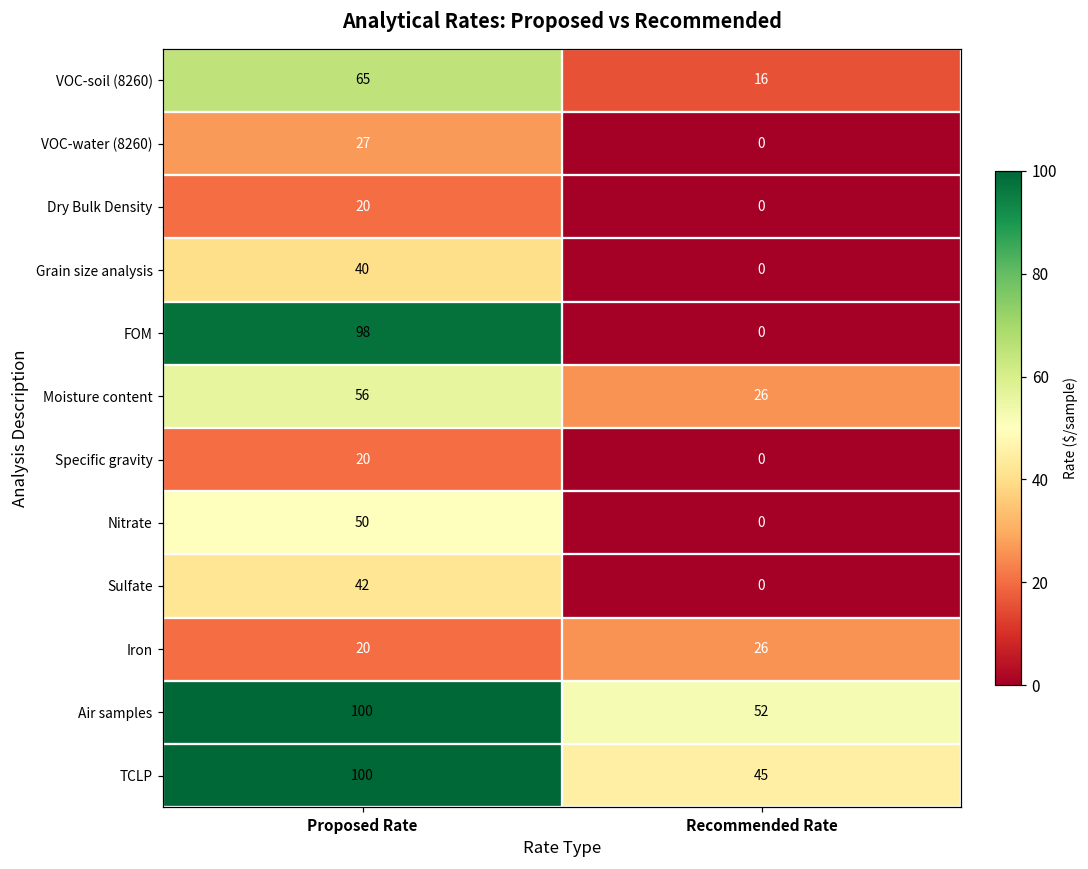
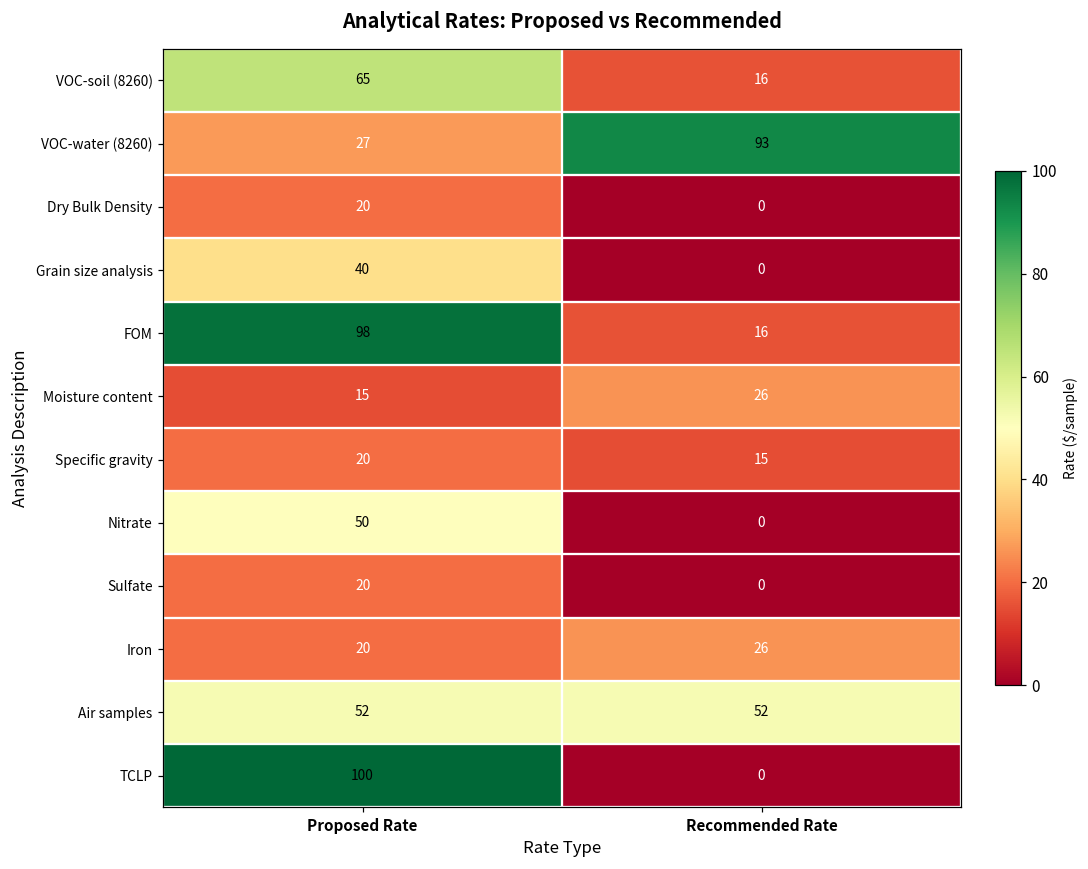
  {
    "VOC-soil (8260)": {
      "Proposed Rate": 65,
      "Recommended Rate": 16
    },
    "VOC-water (8260)": {
      "Proposed Rate": 27,
-     "Recommended Rate": 0
+     "Recommended Rate": 93
    },
    "Dry Bulk Density": {
      "Proposed Rate": 20,
      "Recommended Rate": 0
    },
    "Grain size analysis": {
      "Proposed Rate": 40,
      "Recommended Rate": 0
    },
    "FOM": {
      "Proposed Rate": 98,
-     "Recommended Rate": 0
+     "Recommended Rate": 16
    },
    "Moisture content": {
-     "Proposed Rate": 56,
+     "Proposed Rate": 15,
      "Recommended Rate": 26
    },
    "Specific gravity": {
      "Proposed Rate": 20,
-     "Recommended Rate": 0
+     "Recommended Rate": 15
    },
    "Nitrate": {
      "Proposed Rate": 50,
      "Recommended Rate": 0
    },
    "Sulfate": {
-     "Proposed Rate": 42,
+     "Proposed Rate": 20,
      "Recommended Rate": 0
    },
    "Iron": {
      "Proposed Rate": 20,
      "Recommended Rate": 26
    },
    "Air samples": {
-     "Proposed Rate": 100,
+     "Proposed Rate": 52,
      "Recommended Rate": 52
    },
    "TCLP": {
      "Proposed Rate": 100,
-     "Recommended Rate": 45
+     "Recommended Rate": 0
    }
  }
